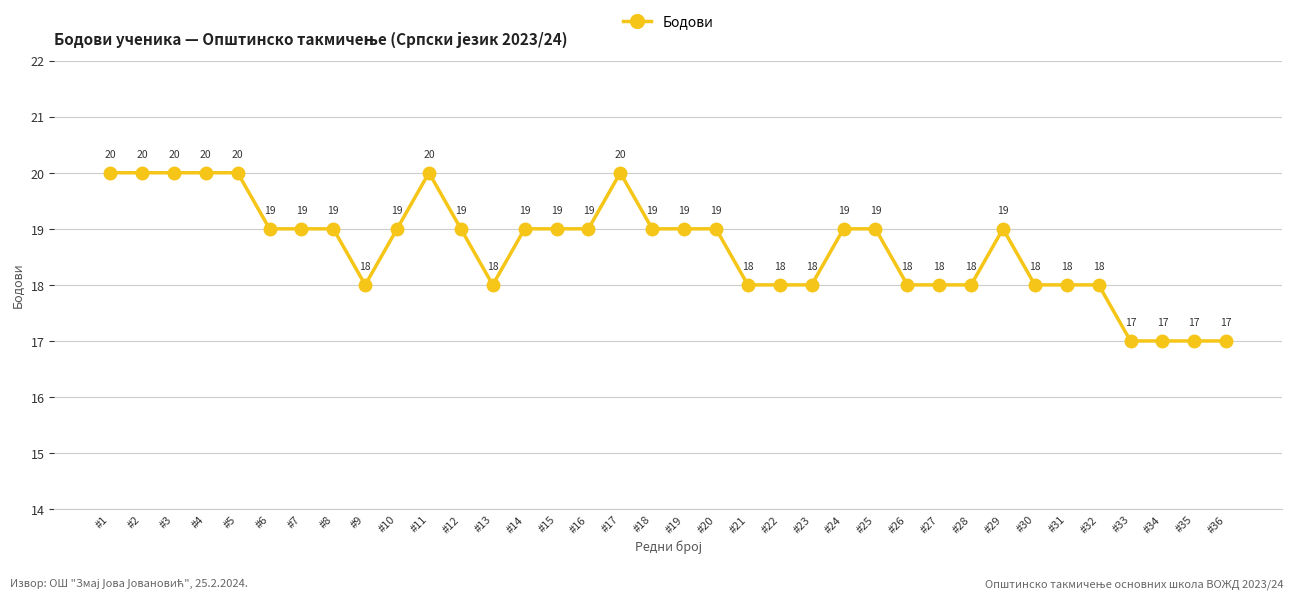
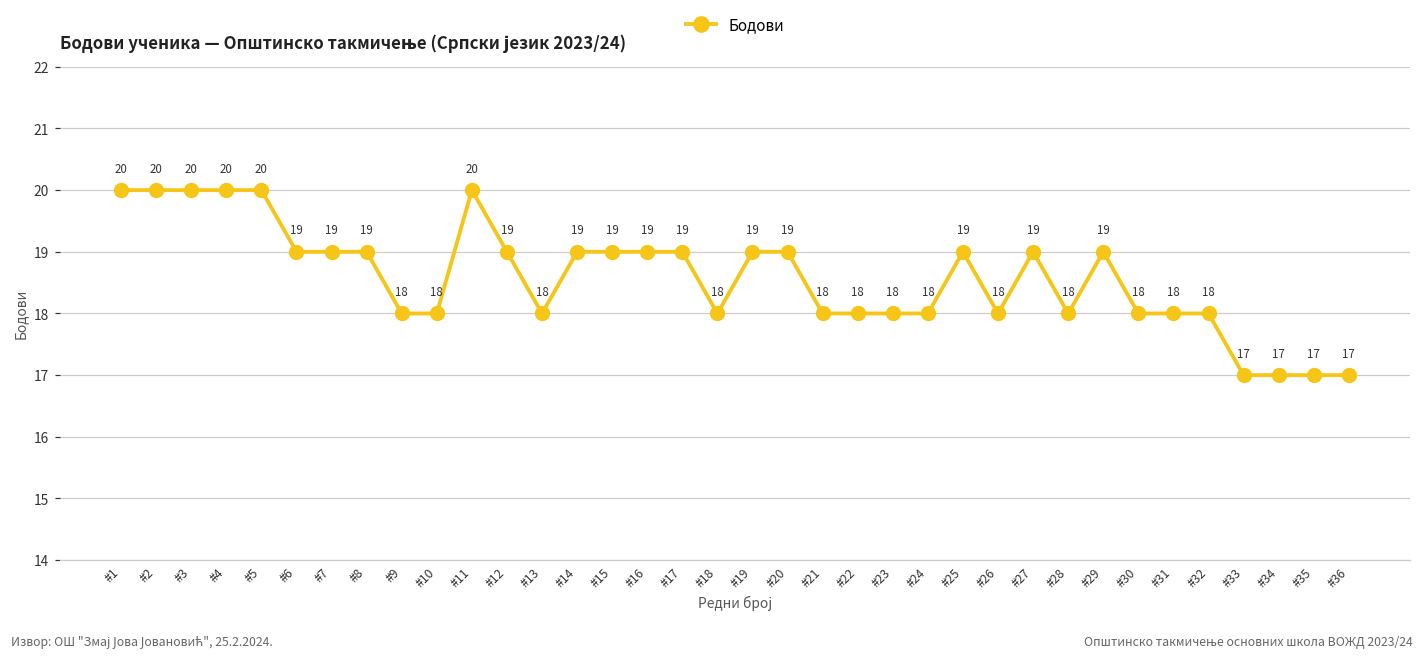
  {
    "#1": 20,
    "#2": 20,
    "#3": 20,
    "#4": 20,
    "#5": 20,
    "#6": 19,
    "#7": 19,
    "#8": 19,
    "#9": 18,
-   "#10": 19,
+   "#10": 18,
    "#11": 20,
    "#12": 19,
    "#13": 18,
    "#14": 19,
    "#15": 19,
    "#16": 19,
-   "#17": 20,
-   "#18": 19,
+   "#17": 19,
+   "#18": 18,
    "#19": 19,
    "#20": 19,
    "#21": 18,
    "#22": 18,
    "#23": 18,
-   "#24": 19,
+   "#24": 18,
    "#25": 19,
    "#26": 18,
-   "#27": 18,
+   "#27": 19,
    "#28": 18,
    "#29": 19,
    "#30": 18,
    "#31": 18,
    "#32": 18,
    "#33": 17,
    "#34": 17,
    "#35": 17,
    "#36": 17
  }
